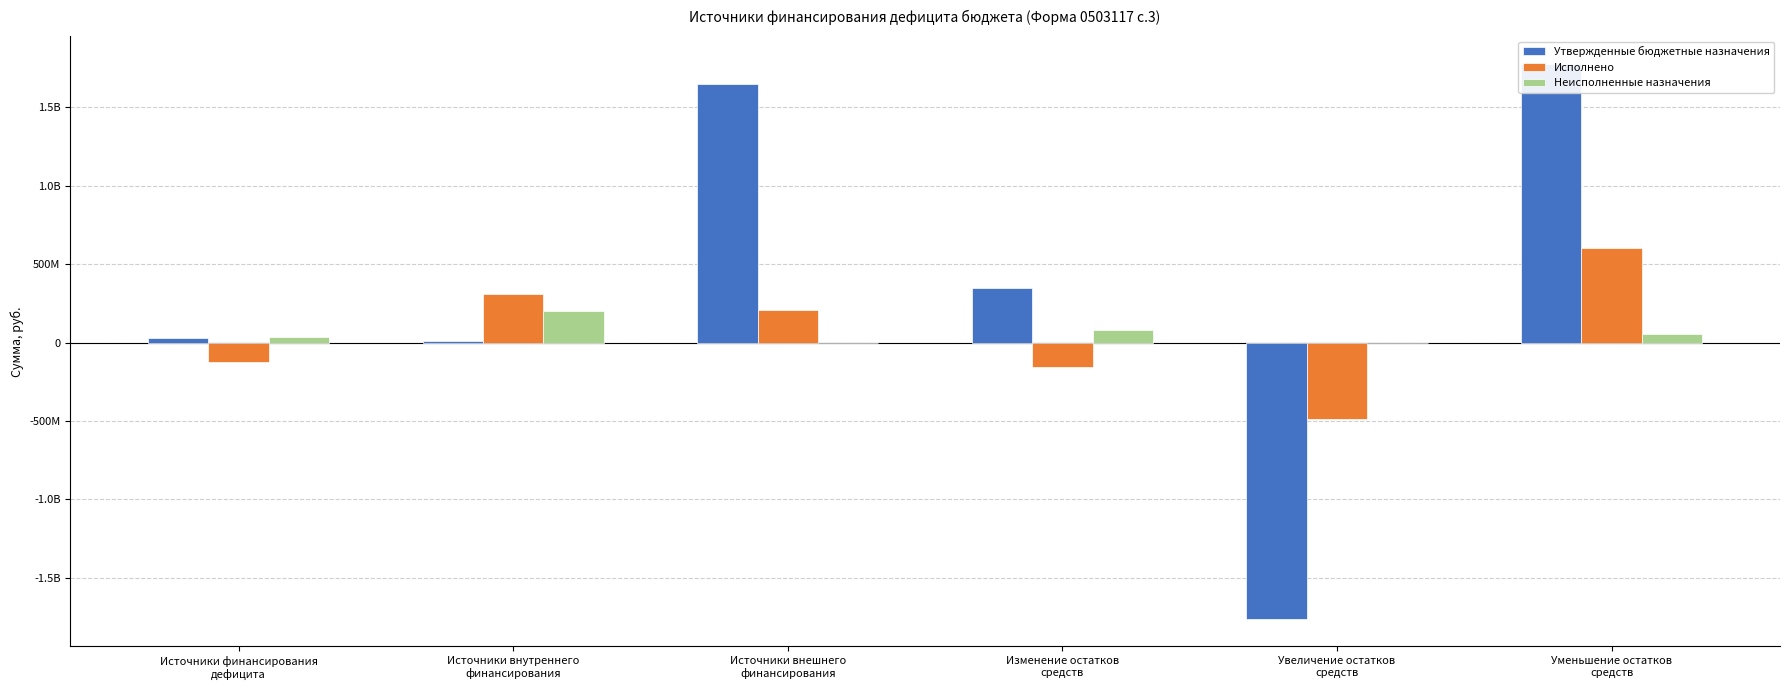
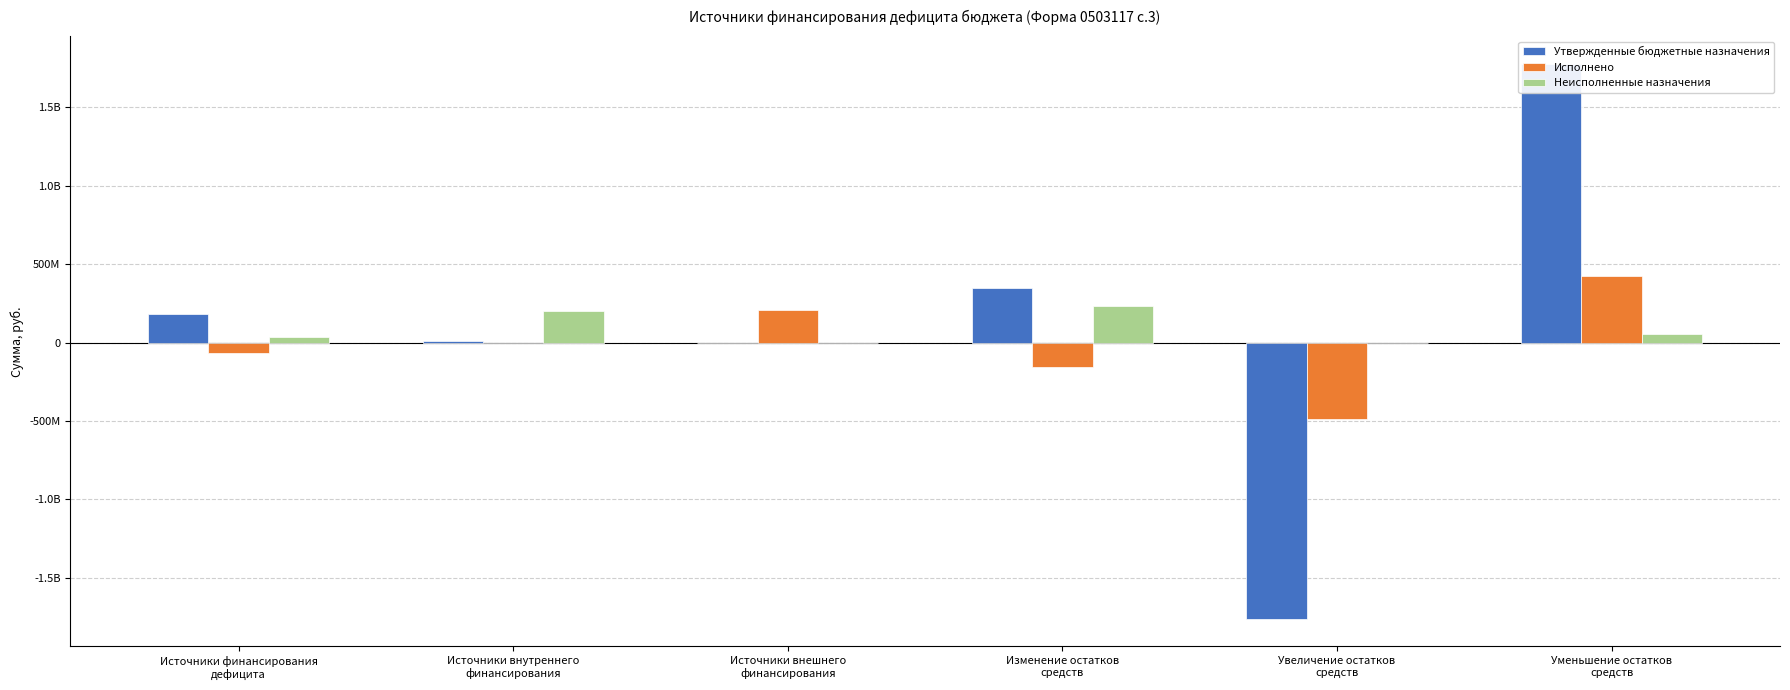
  {
    "Утвержденные бюджетные назначения": {
-     "Источники финансирования дефицита": 30000000,
-     "Источники внешнего финансирования": 1650000000,
+     "Источники финансирования дефицита": 180000000,
+     "Источники внешнего финансирования": 0,
      "Изменение остатков средств": 350000000,
      "Увеличение остатков средств": -1760000000
    },
    "Исполнено": {
-     "Источники финансирования дефицита": -120000000,
-     "Источники внутреннего финансирования": 310000000,
+     "Источники финансирования дефицита": -60000000,
+     "Источники внутреннего финансирования": 0,
      "Источники внешнего финансирования": 210000000,
      "Изменение остатков средств": -160000000,
      "Увеличение остатков средств": -490000000,
-     "Уменьшение остатков средств": 600000000
+     "Уменьшение остатков средств": 420000000
    },
    "Неисполненные назначения": {
      "Источники финансирования дефицита": 40000000,
      "Источники внутреннего финансирования": 200000000,
      "Источники внешнего финансирования": 0,
-     "Изменение остатков средств": 80000000,
+     "Изменение остатков средств": 240000000,
      "Увеличение остатков средств": 0,
      "Уменьшение остатков средств": 50000000
    }
  }
